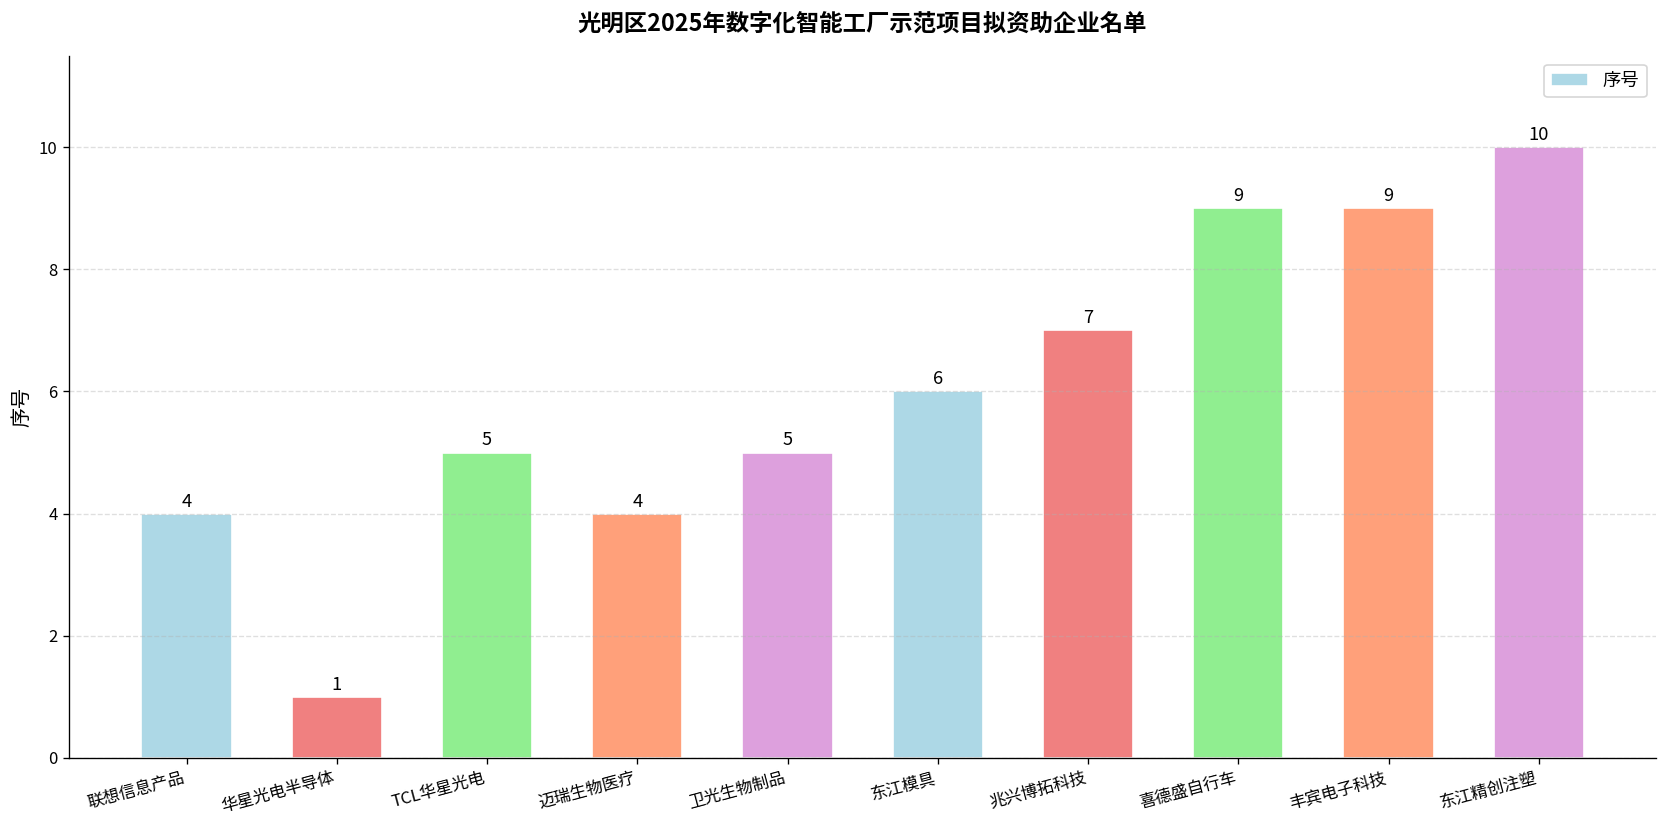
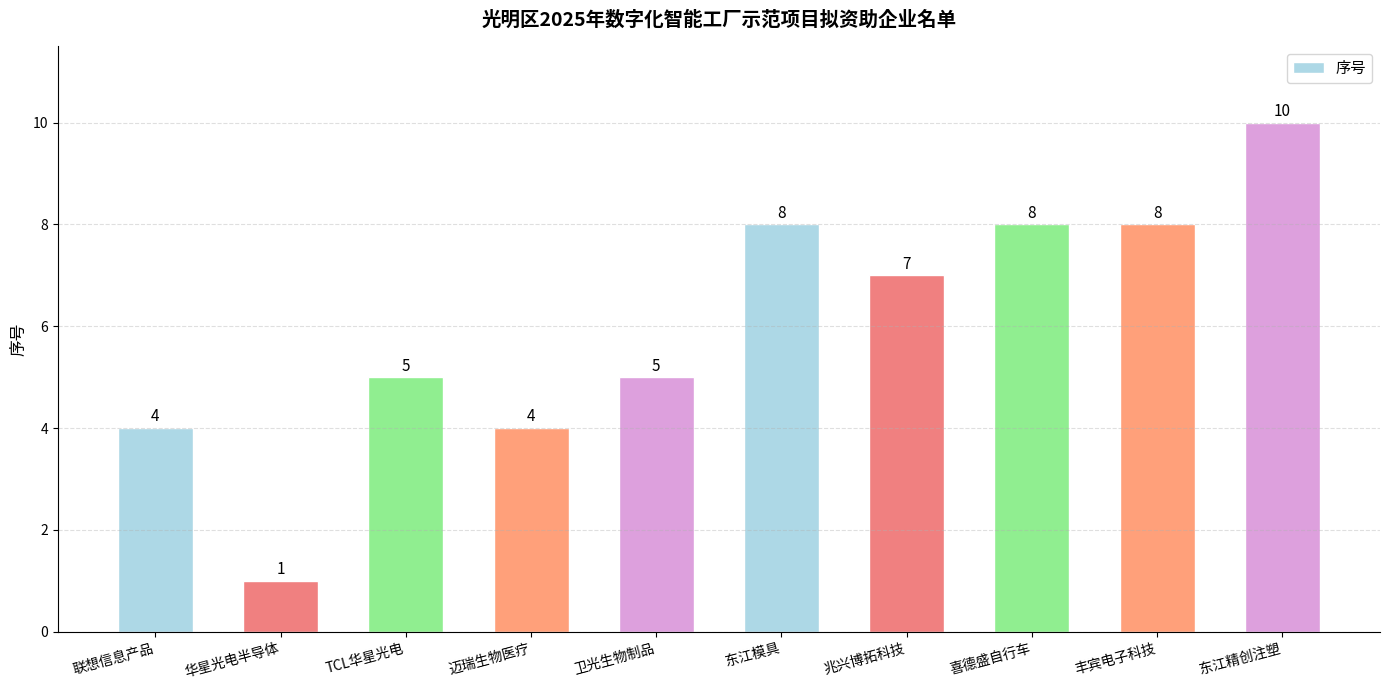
  {
    "联想信息产品": 4,
    "华星光电半导体": 1,
    "TCL华星光电": 5,
    "迈瑞生物医疗": 4,
    "卫光生物制品": 5,
-   "东江模具": 6,
+   "东江模具": 8,
    "兆兴博拓科技": 7,
-   "喜德盛自行车": 9,
-   "丰宾电子科技": 9,
+   "喜德盛自行车": 8,
+   "丰宾电子科技": 8,
    "东江精创注塑": 10
  }
